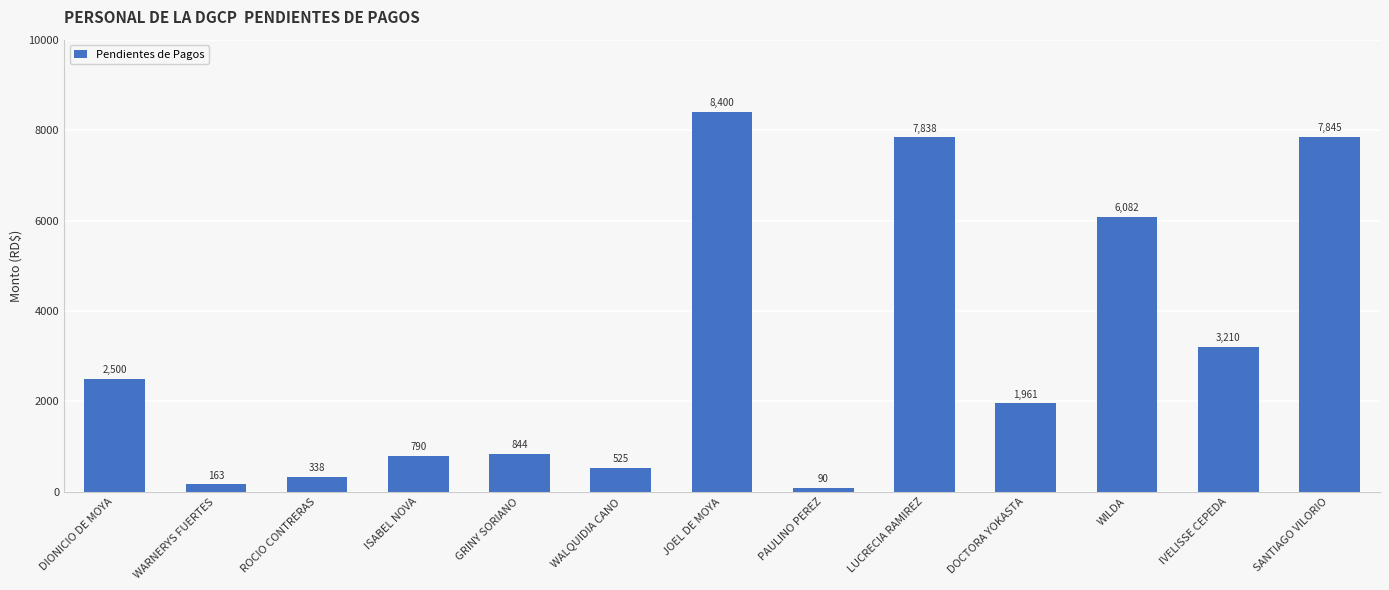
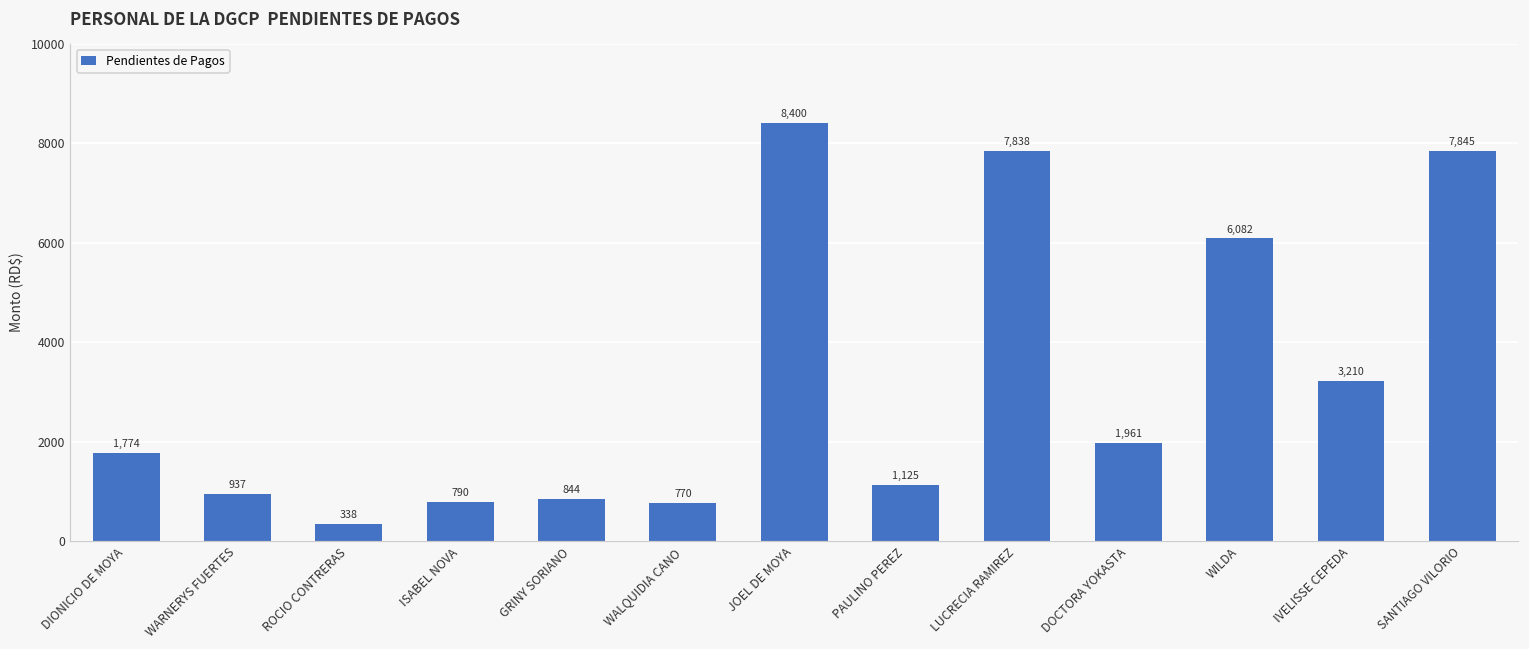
  {
-   "DIONICIO DE MOYA": "2,500",
-   "WARNERYS FUERTES": "163",
+   "DIONICIO DE MOYA": "1,774",
+   "WARNERYS FUERTES": "937",
    "ROCIO CONTRERAS": "338",
    "ISABEL NOVA": "790",
    "GRINY SORIANO": "844",
-   "WALQUIDIA CANO": "525",
+   "WALQUIDIA CANO": "770",
    "JOEL DE MOYA": "8,400",
-   "PAULINO PEREZ": "90",
+   "PAULINO PEREZ": "1,125",
    "LUCRECIA RAMIREZ": "7,838",
    "DOCTORA YOKASTA": "1,961",
    "WILDA": "6,082",
    "IVELISSE CEPEDA": "3,210",
    "SANTIAGO VILORIO": "7,845"
  }
